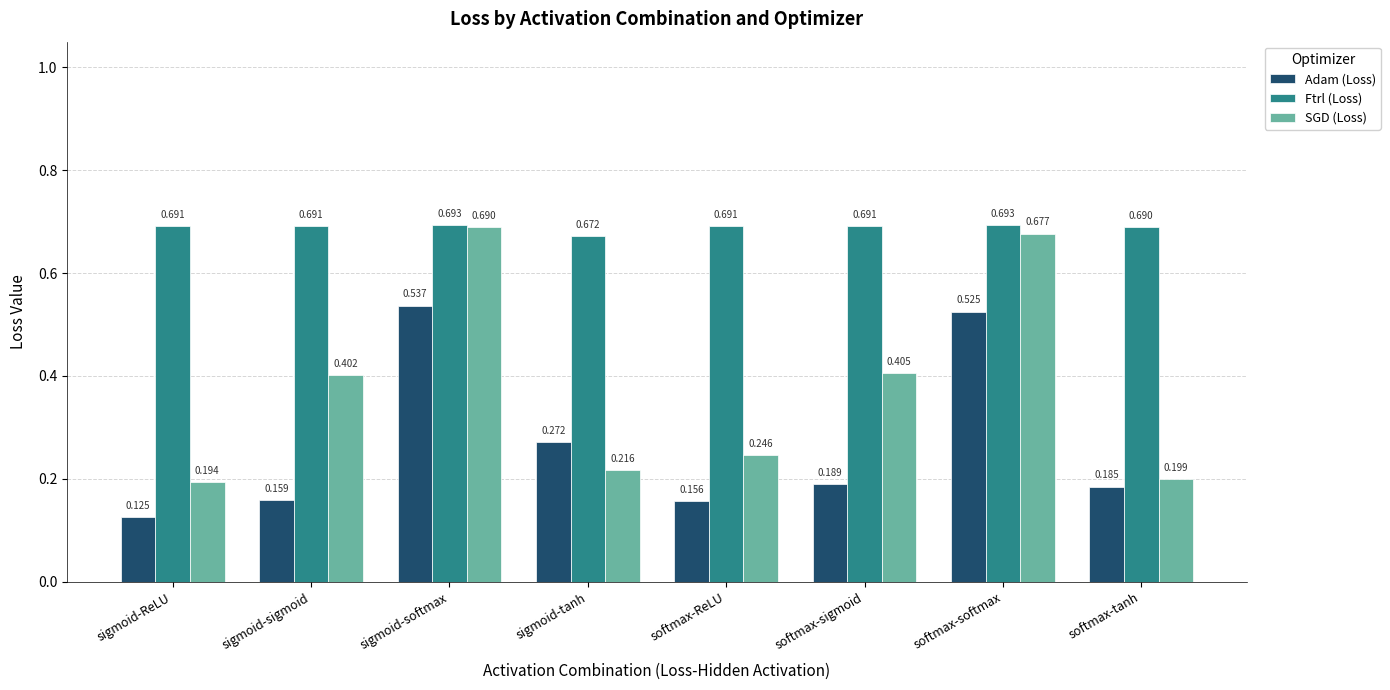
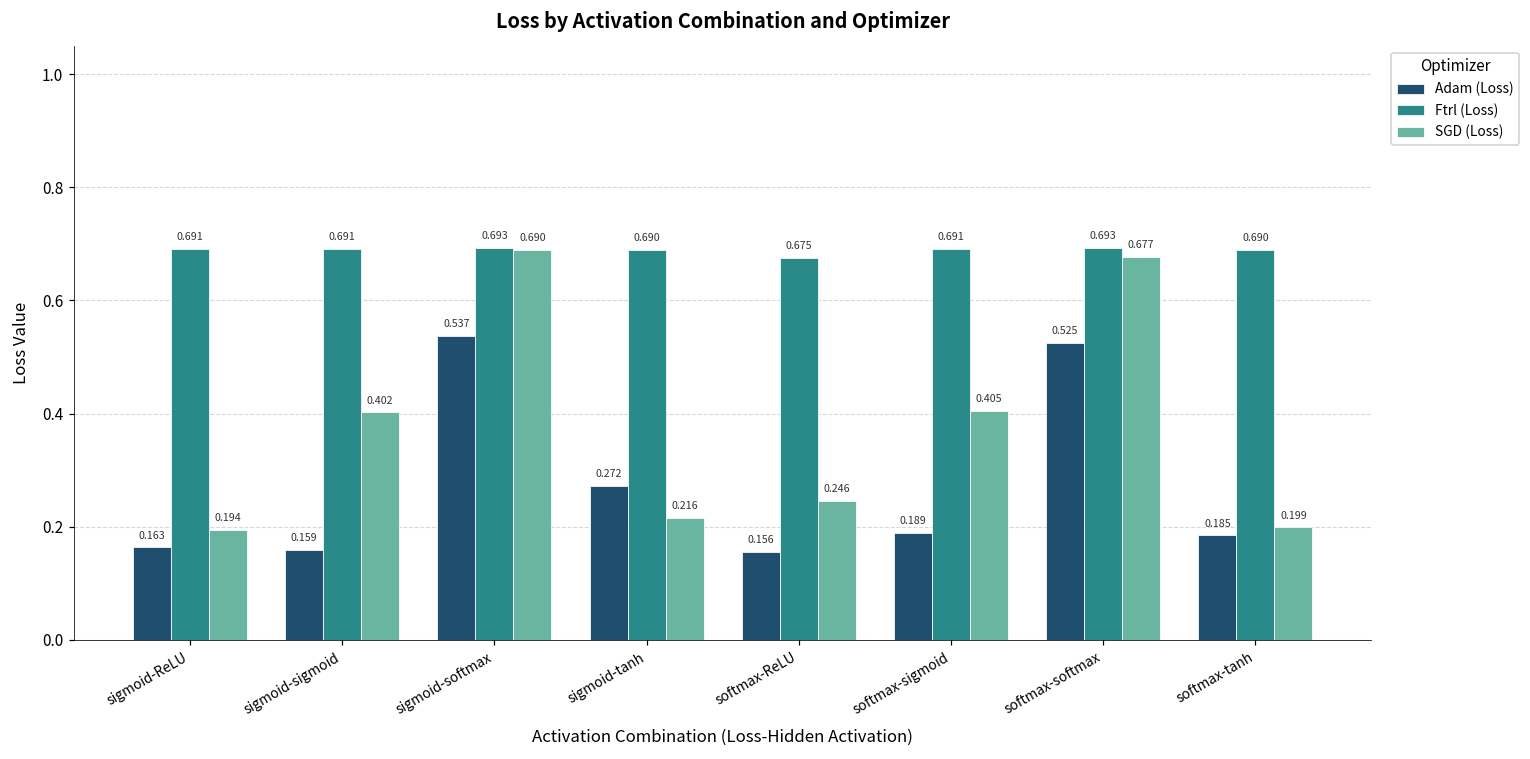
  {
    "Adam (Loss)": {
-     "sigmoid-ReLU": 0.125,
+     "sigmoid-ReLU": 0.163,
      "sigmoid-sigmoid": 0.159,
      "sigmoid-softmax": 0.537,
      "sigmoid-tanh": 0.272,
      "softmax-ReLU": 0.156,
      "softmax-sigmoid": 0.189,
      "softmax-softmax": 0.525,
      "softmax-tanh": 0.185
    },
    "Ftrl (Loss)": {
      "sigmoid-ReLU": 0.691,
      "sigmoid-sigmoid": 0.691,
      "sigmoid-softmax": 0.693,
-     "sigmoid-tanh": 0.672,
-     "softmax-ReLU": 0.691,
+     "sigmoid-tanh": 0.690,
+     "softmax-ReLU": 0.675,
      "softmax-sigmoid": 0.691,
      "softmax-softmax": 0.693,
      "softmax-tanh": 0.690
    },
    "SGD (Loss)": {
      "sigmoid-ReLU": 0.194,
      "sigmoid-sigmoid": 0.402,
      "sigmoid-softmax": 0.690,
      "sigmoid-tanh": 0.216,
      "softmax-ReLU": 0.246,
      "softmax-sigmoid": 0.405,
      "softmax-softmax": 0.677,
      "softmax-tanh": 0.199
    }
  }
